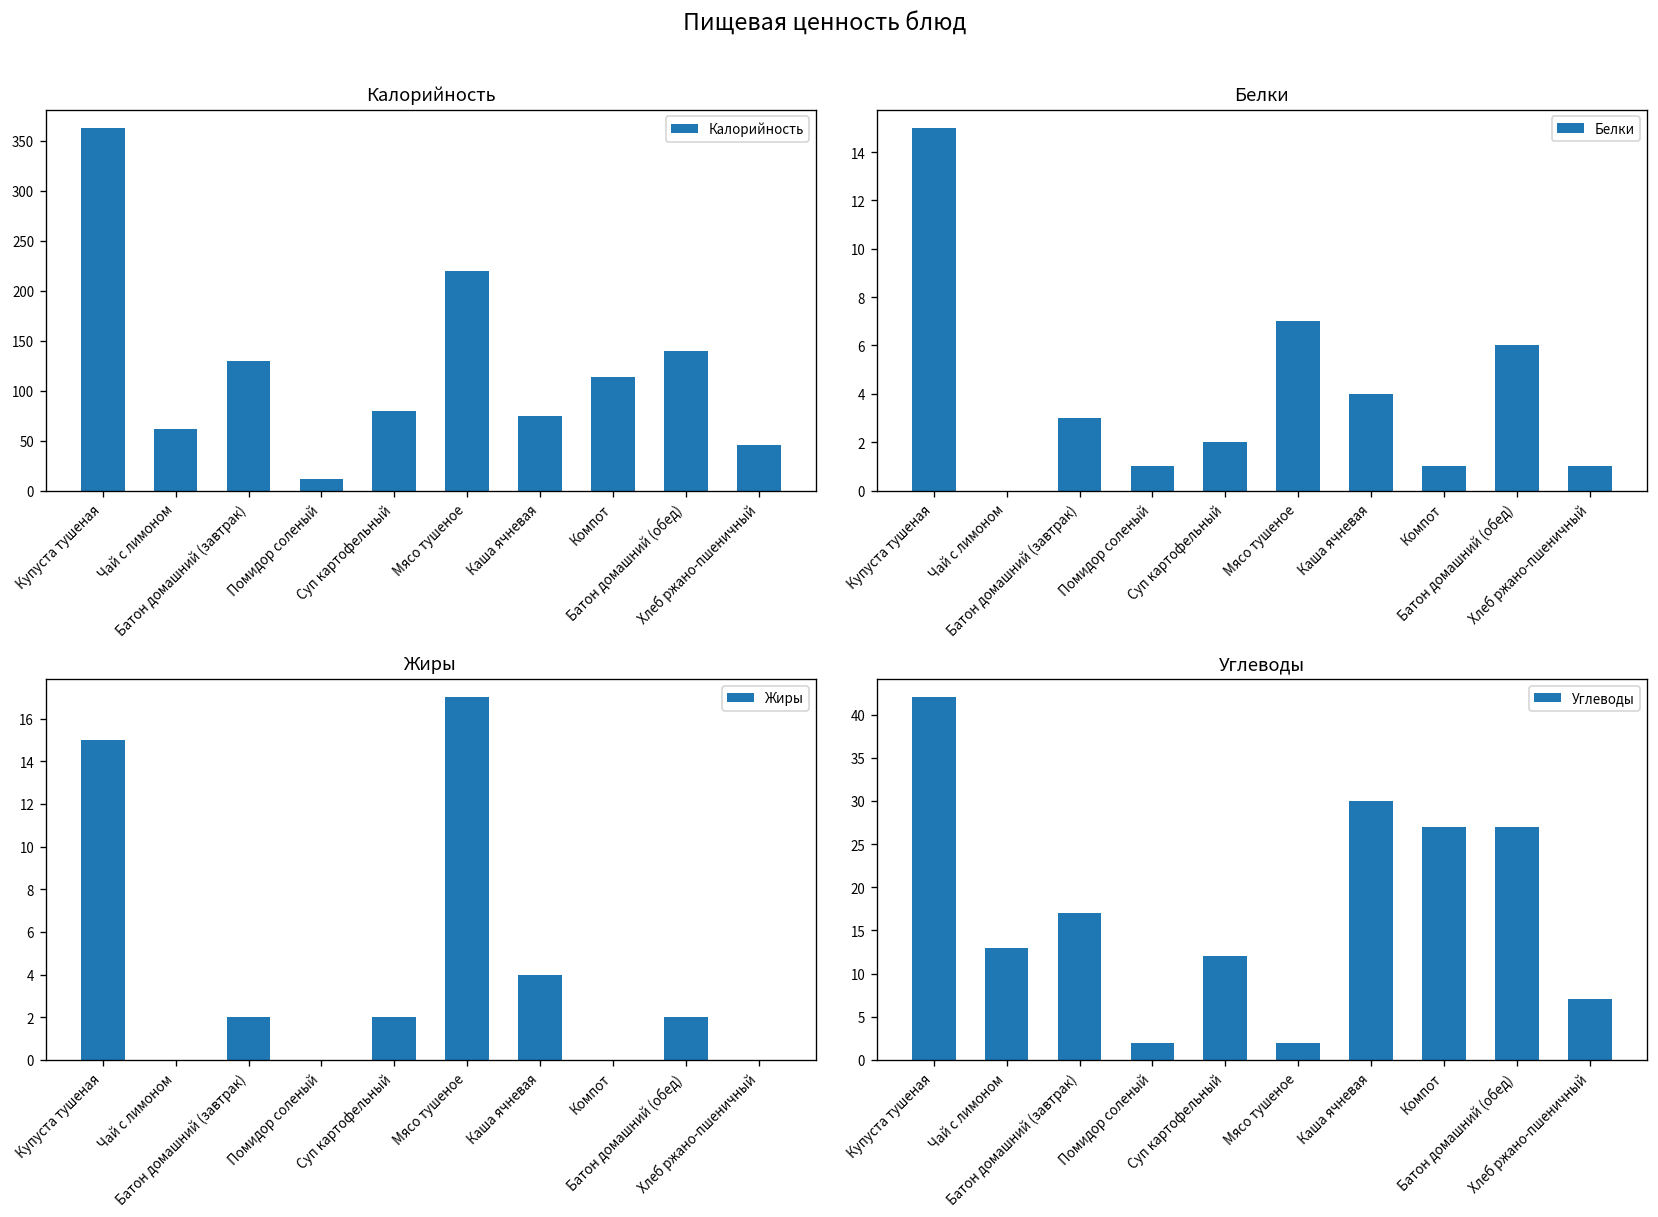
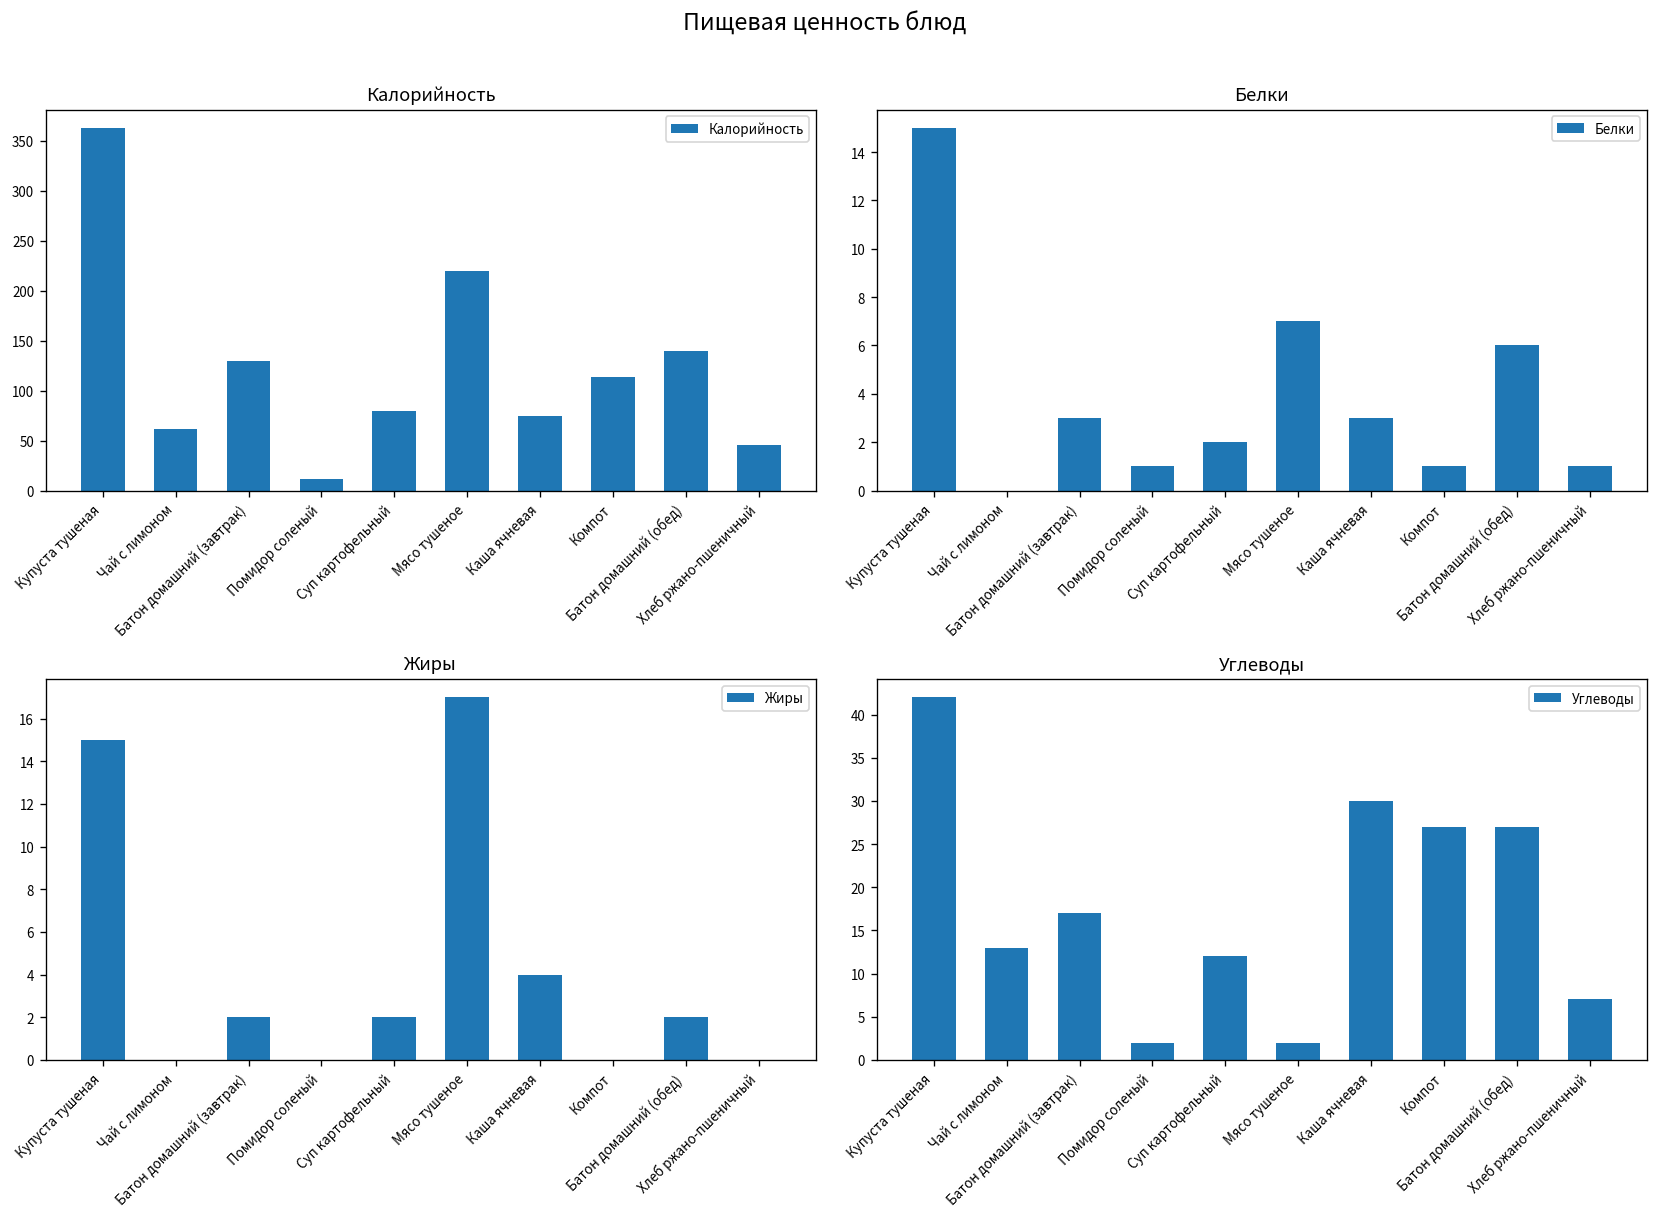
  {
    "Калорийность": {
      "Купуста тушеная": 360,
      "Чай с лимоном": 60,
      "Батон домашний (завтрак)": 130,
      "Помидор соленый": 10,
      "Суп картофельный": 80,
      "Мясо тушеное": 220,
      "Каша ячневая": 80,
      "Компот": 110,
      "Батон домашний (обед)": 140,
      "Хлеб ржано-пшеничный": 50
    },
    "Белки": {
      "Купуста тушеная": 15,
      "Чай с лимоном": 0,
      "Батон домашний (завтрак)": 3,
      "Помидор соленый": 1,
      "Суп картофельный": 2,
      "Мясо тушеное": 7,
-     "Каша ячневая": 4,
+     "Каша ячневая": 3,
      "Компот": 1,
      "Батон домашний (обед)": 6,
      "Хлеб ржано-пшеничный": 1
    },
    "Жиры": {
      "Купуста тушеная": 15.0,
      "Чай с лимоном": 0.0,
      "Батон домашний (завтрак)": 2.0,
      "Помидор соленый": 0.0,
      "Суп картофельный": 2.0,
      "Мясо тушеное": 17.0,
      "Каша ячневая": 4.0,
      "Компот": 0.0,
      "Батон домашний (обед)": 2.0,
      "Хлеб ржано-пшеничный": 0.0
    },
    "Углеводы": {
      "Купуста тушеная": 42,
      "Чай с лимоном": 13,
      "Батон домашний (завтрак)": 17,
      "Помидор соленый": 2,
      "Суп картофельный": 12,
      "Мясо тушеное": 2,
      "Каша ячневая": 30,
      "Компот": 27,
      "Батон домашний (обед)": 27,
      "Хлеб ржано-пшеничный": 7
    }
  }
